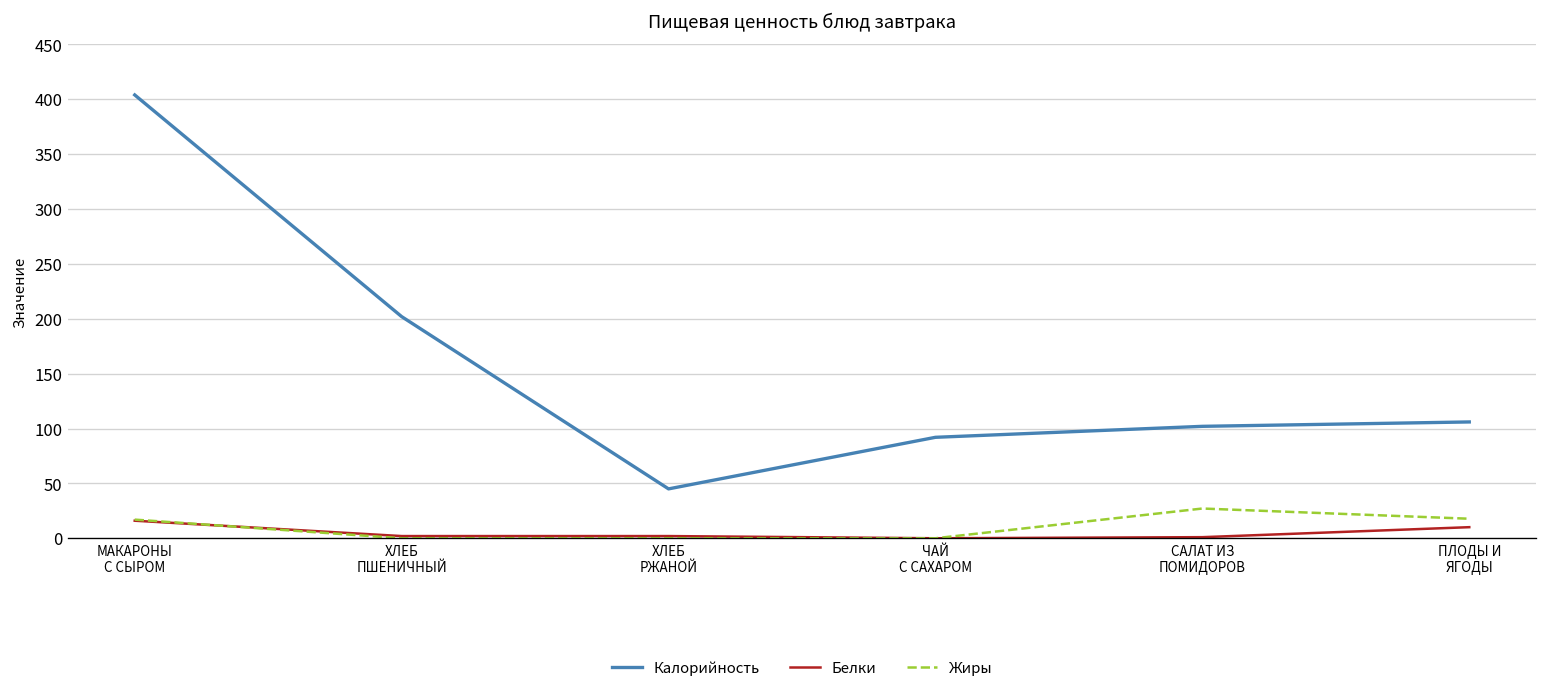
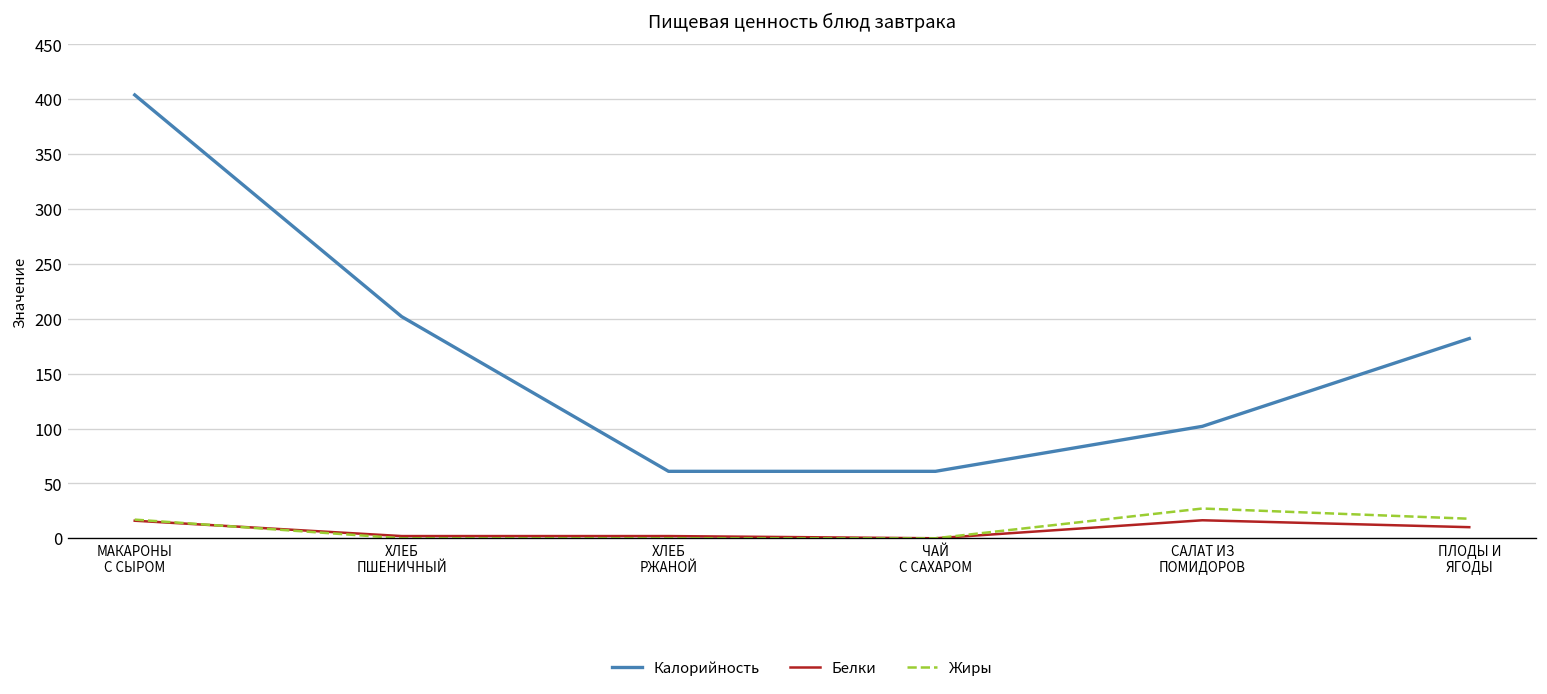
  {
    "Калорийность": {
      "МАКАРОНЫ С СЫРОМ": 400,
      "ХЛЕБ ПШЕНИЧНЫЙ": 200,
-     "ХЛЕБ РЖАНОЙ": 50,
-     "ЧАЙ С САХАРОМ": 90,
+     "ХЛЕБ РЖАНОЙ": 60,
+     "ЧАЙ С САХАРОМ": 60,
      "САЛАТ ИЗ ПОМИДОРОВ": 100,
-     "ПЛОДЫ И ЯГОДЫ": 110
+     "ПЛОДЫ И ЯГОДЫ": 180
    },
    "Белки": {
-     "САЛАТ ИЗ ПОМИДОРОВ": 0,
+     "САЛАТ ИЗ ПОМИДОРОВ": 20,
      "ПЛОДЫ И ЯГОДЫ": 10
    },
    "Жиры": {
      "САЛАТ ИЗ ПОМИДОРОВ": 30,
      "ПЛОДЫ И ЯГОДЫ": 20
    }
  }
